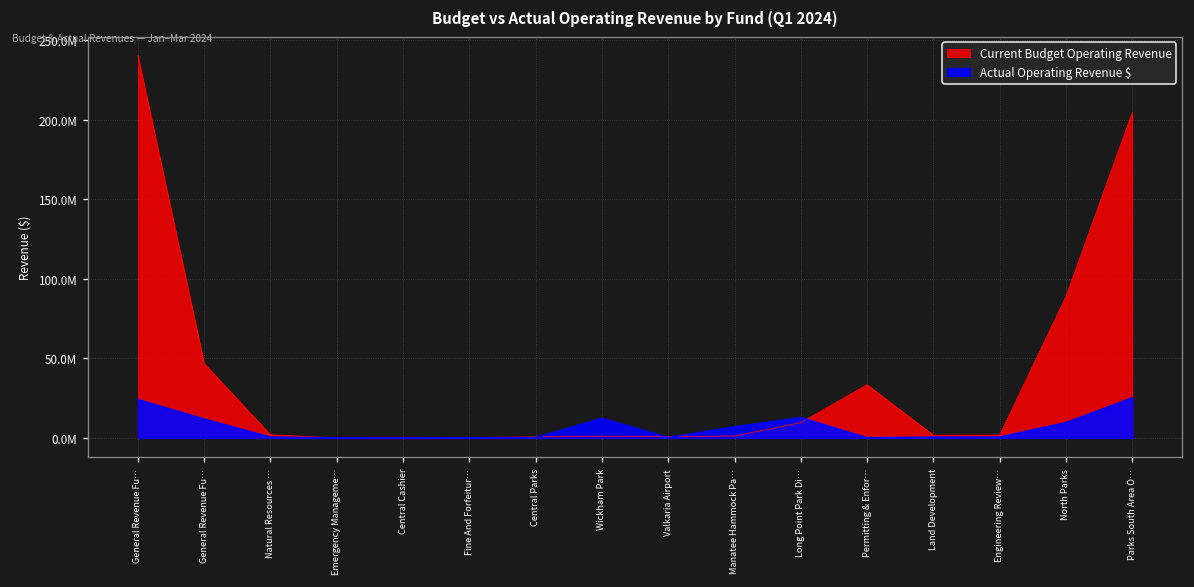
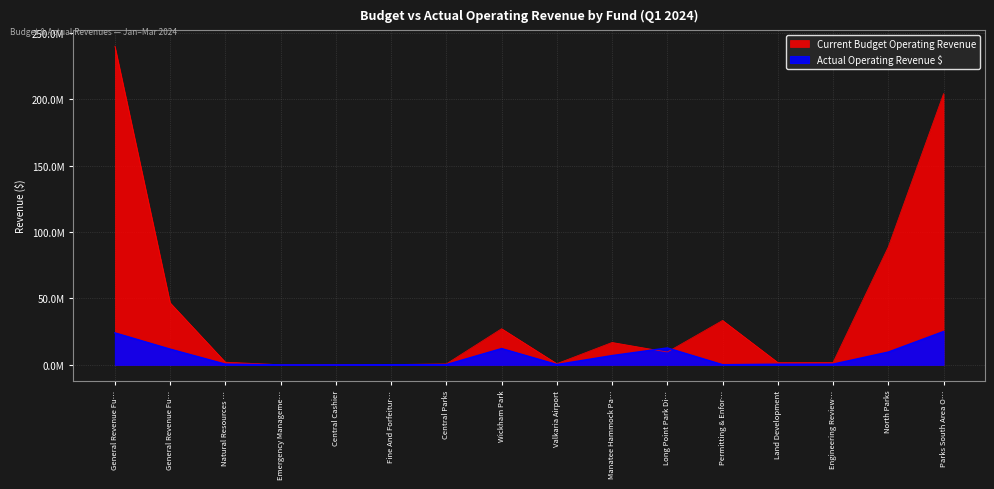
  {
    "Current Budget Operating Revenue": {
-     "Wickham Park": 1000000,
-     "Manatee Hammock Pa…": 1000000,
+     "Wickham Park": 27000000,
+     "Manatee Hammock Pa…": 17000000,
      "Long Point Park Di…": 10000000,
      "Permitting & Enfor…": 33000000,
      "North Parks": 89000000,
      "Parks South Area O…": 204000000
    },
    "Actual Operating Revenue $": {
      "Wickham Park": 12000000,
      "Manatee Hammock Pa…": 7000000,
      "Long Point Park Di…": 13000000,
      "Permitting & Enfor…": 0,
      "North Parks": 10000000,
      "Parks South Area O…": 25000000
    }
  }
